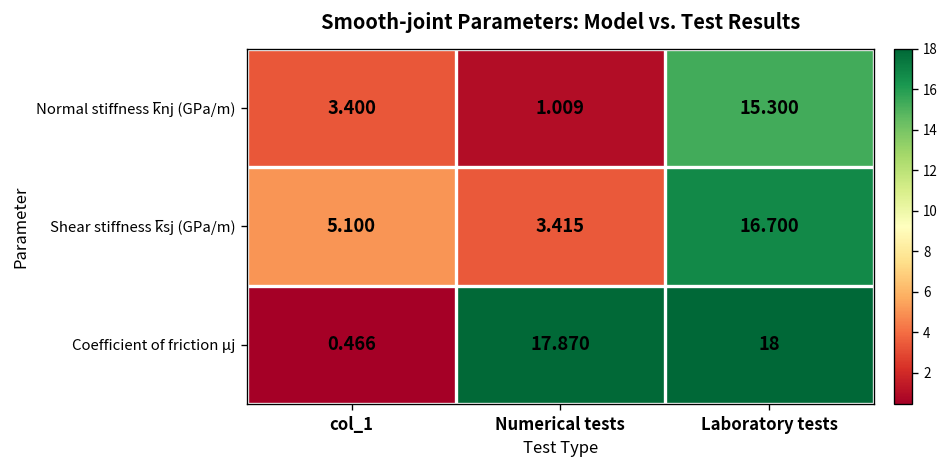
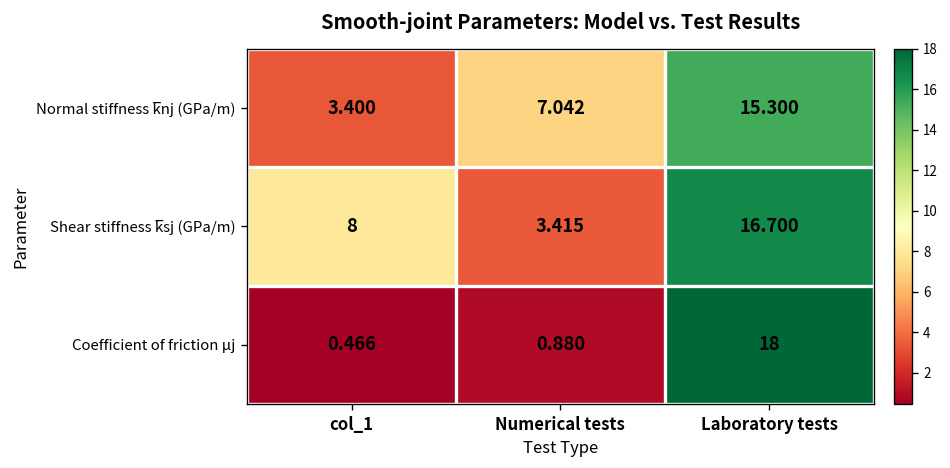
  {
    "Normal stiffness k̅nj (GPa/m)": {
      "col_1": 3.400,
-     "Numerical tests": 1.009,
+     "Numerical tests": 7.042,
      "Laboratory tests": 15.300
    },
    "Shear stiffness k̅sj (GPa/m)": {
-     "col_1": 5.100,
+     "col_1": 8,
      "Numerical tests": 3.415,
      "Laboratory tests": 16.700
    },
    "Coefficient of friction μj": {
      "col_1": 0.466,
-     "Numerical tests": 17.870,
+     "Numerical tests": 0.880,
      "Laboratory tests": 18
    }
  }
